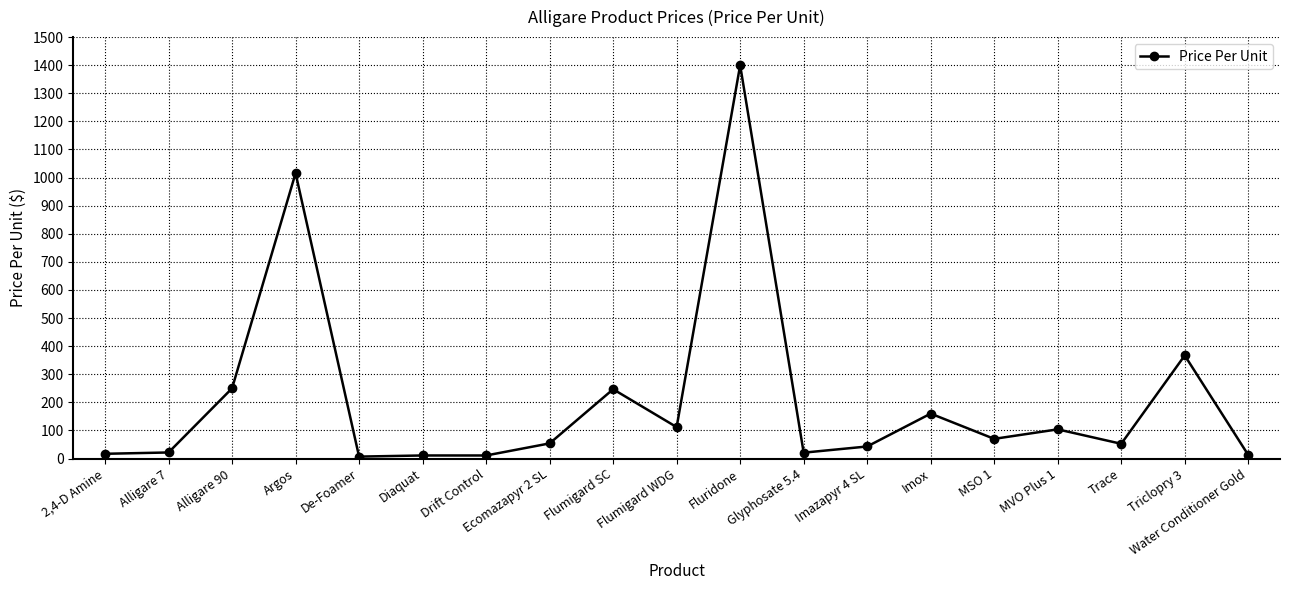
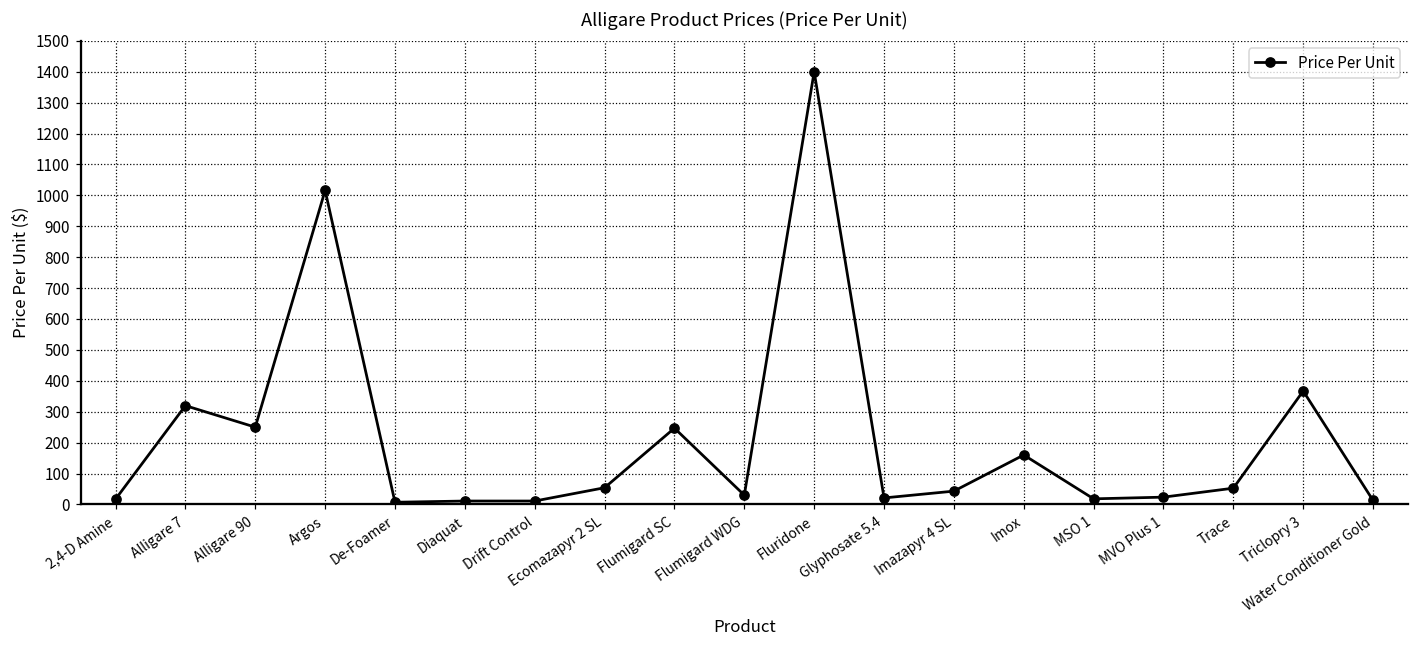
  {
    "2,4-D Amine": 20,
-   "Alligare 7": 20,
+   "Alligare 7": 320,
    "Alligare 90": 250,
    "Argos": 1020,
    "De-Foamer": 10,
    "Diaquat": 10,
    "Drift Control": 10,
    "Ecomazapyr 2 SL": 50,
    "Flumigard SC": 250,
-   "Flumigard WDG": 110,
+   "Flumigard WDG": 30,
    "Fluridone": 1400,
    "Glyphosate 5.4": 20,
    "Imazapyr 4 SL": 40,
    "Imox": 160,
-   "MSO 1": 70,
-   "MVO Plus 1": 100,
+   "MSO 1": 20,
+   "MVO Plus 1": 20,
    "Trace": 50,
    "Triclopry 3": 370,
    "Water Conditioner Gold": 10
  }
